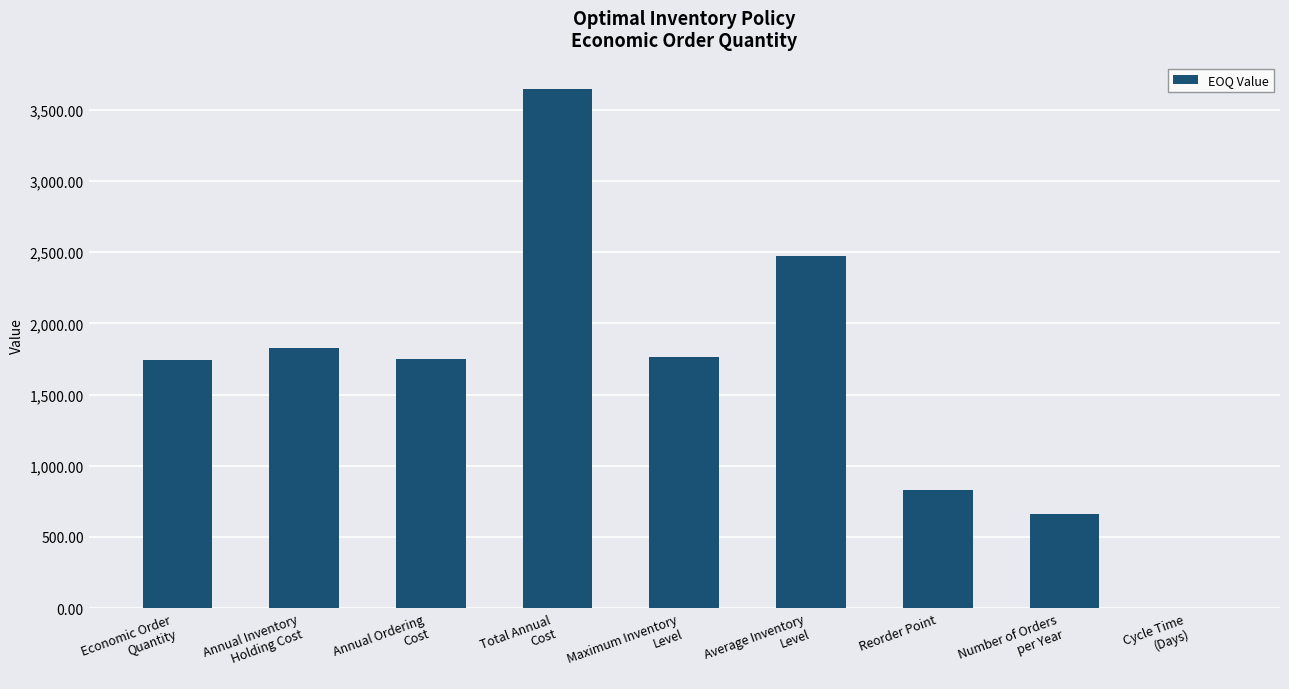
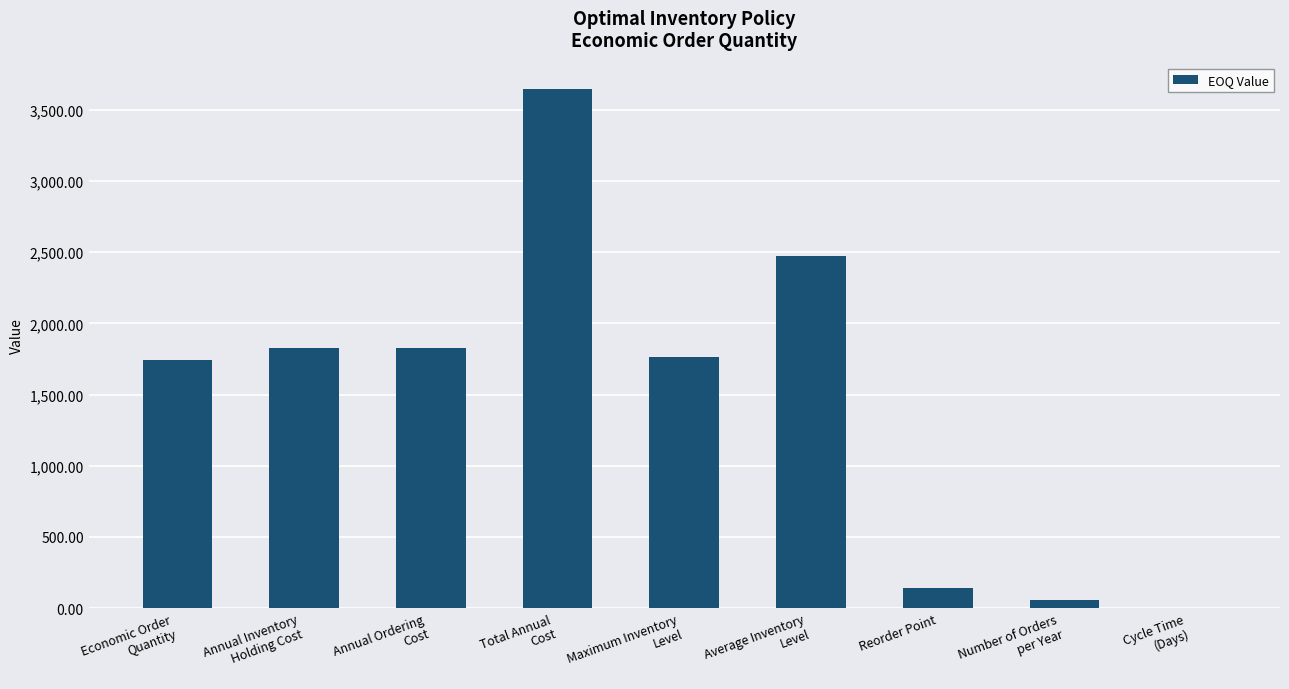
  {
    "Economic Order Quantity": "1,750",
    "Annual Inventory Holding Cost": "1,820",
-   "Annual Ordering Cost": "1,750",
+   "Annual Ordering Cost": "1,820",
    "Total Annual Cost": "3,650",
    "Maximum Inventory Level": "1,760",
    "Average Inventory Level": "2,480",
-   "Reorder Point": "830",
-   "Number of Orders per Year": "660"
+   "Reorder Point": "140",
+   "Number of Orders per Year": "60"
  }
